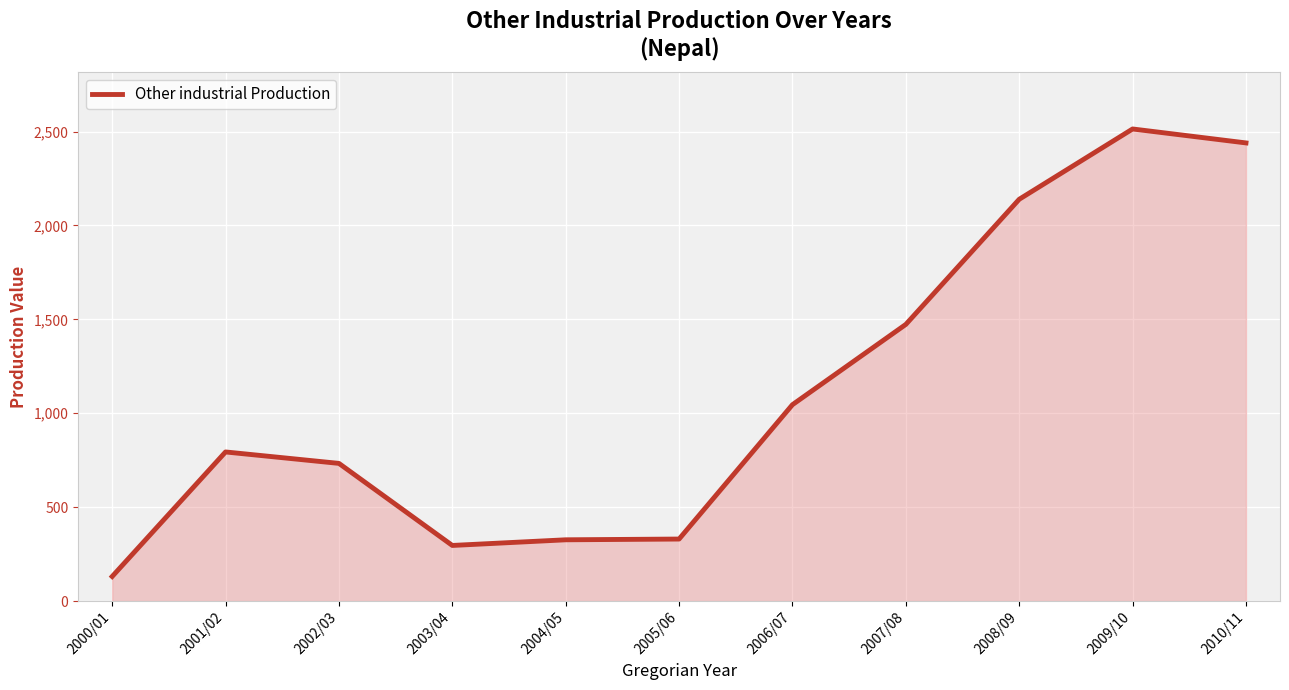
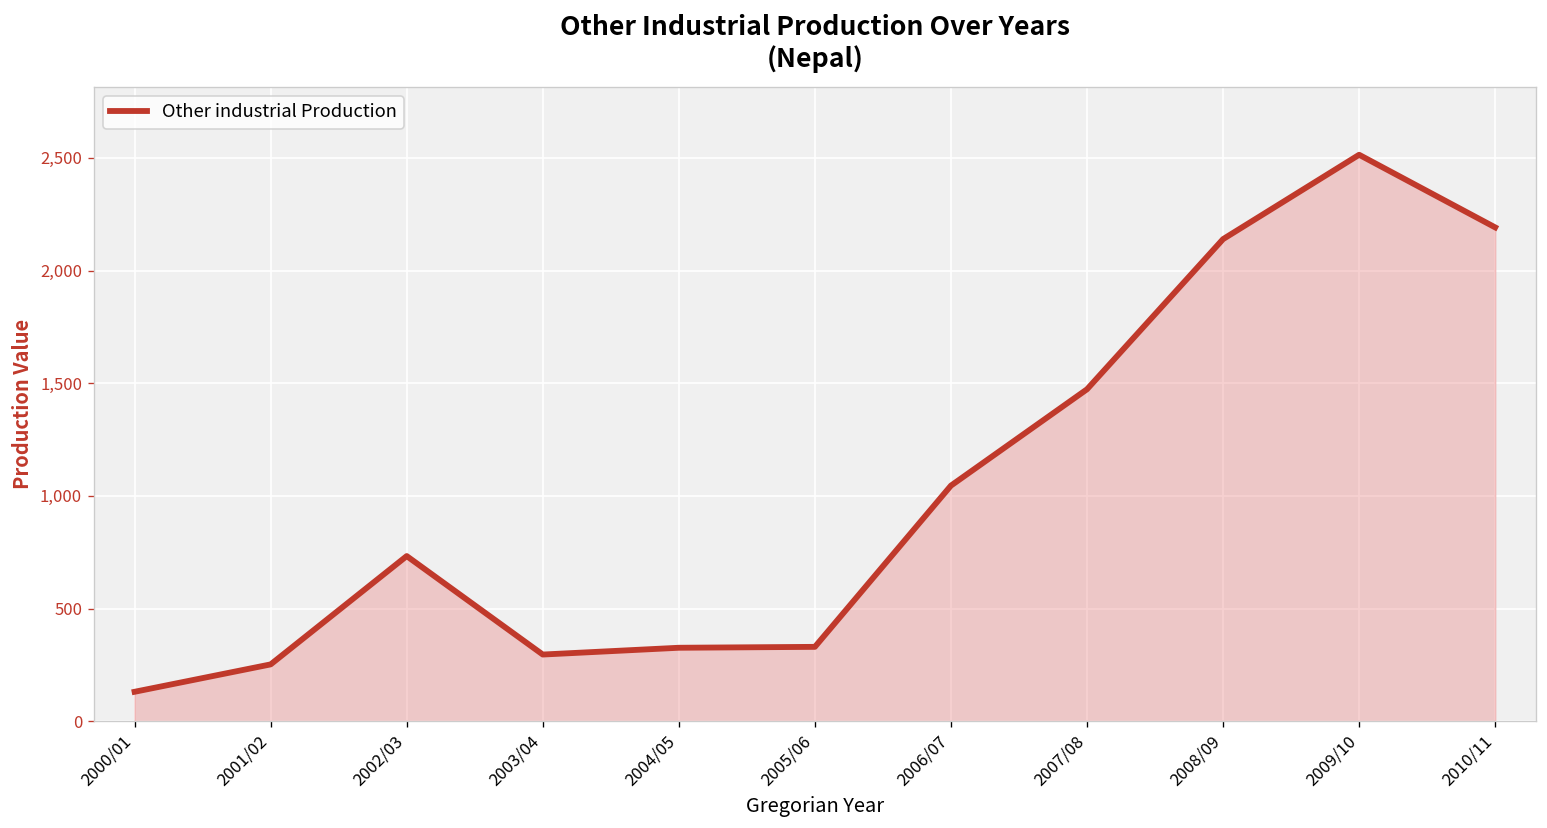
  {
    "2000/01": "130",
-   "2001/02": "790",
+   "2001/02": "250",
    "2002/03": "730",
    "2003/04": "300",
    "2004/05": "330",
    "2005/06": "330",
    "2006/07": "1,050",
    "2007/08": "1,470",
    "2008/09": "2,140",
    "2009/10": "2,510",
-   "2010/11": "2,440"
+   "2010/11": "2,190"
  }
